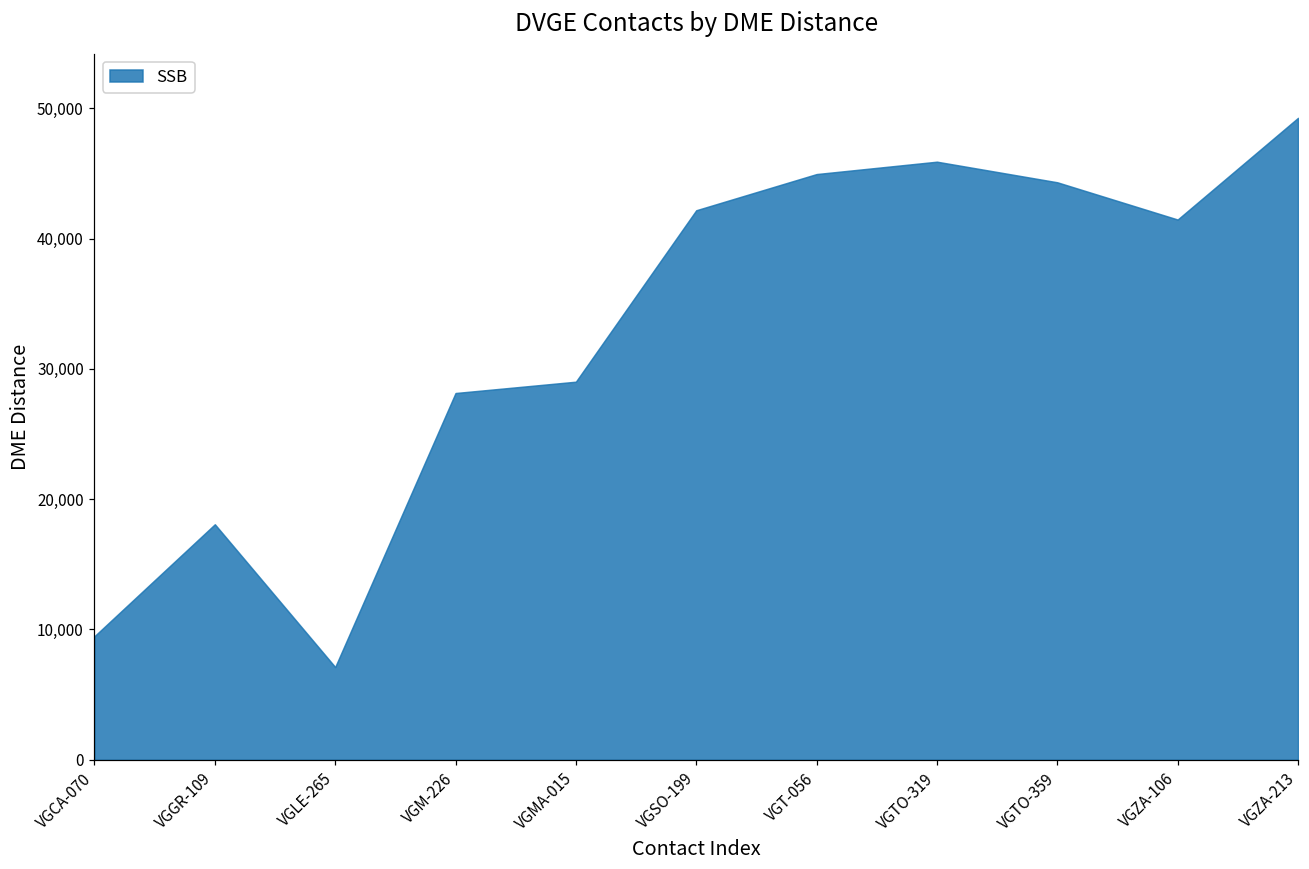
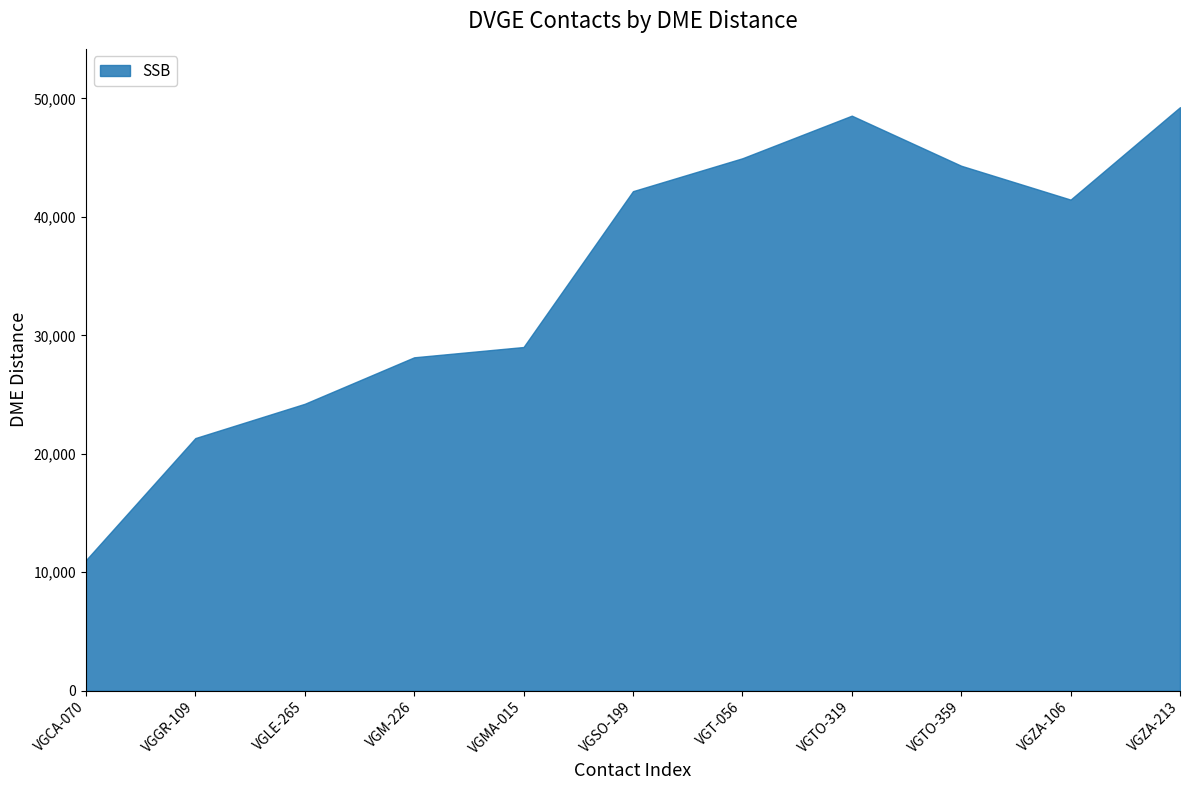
  {
-   "VGCA-070": "9,500",
-   "VGGR-109": "18,100",
-   "VGLE-265": "7,100",
+   "VGCA-070": "11,000",
+   "VGGR-109": "21,300",
+   "VGLE-265": "24,200",
    "VGM-226": "28,100",
    "VGMA-015": "29,000",
    "VGSO-199": "42,200",
    "VGT-056": "45,000",
-   "VGTO-319": "45,900",
+   "VGTO-319": "48,500",
    "VGTO-359": "44,300",
    "VGZA-106": "41,500",
    "VGZA-213": "49,300"
  }
